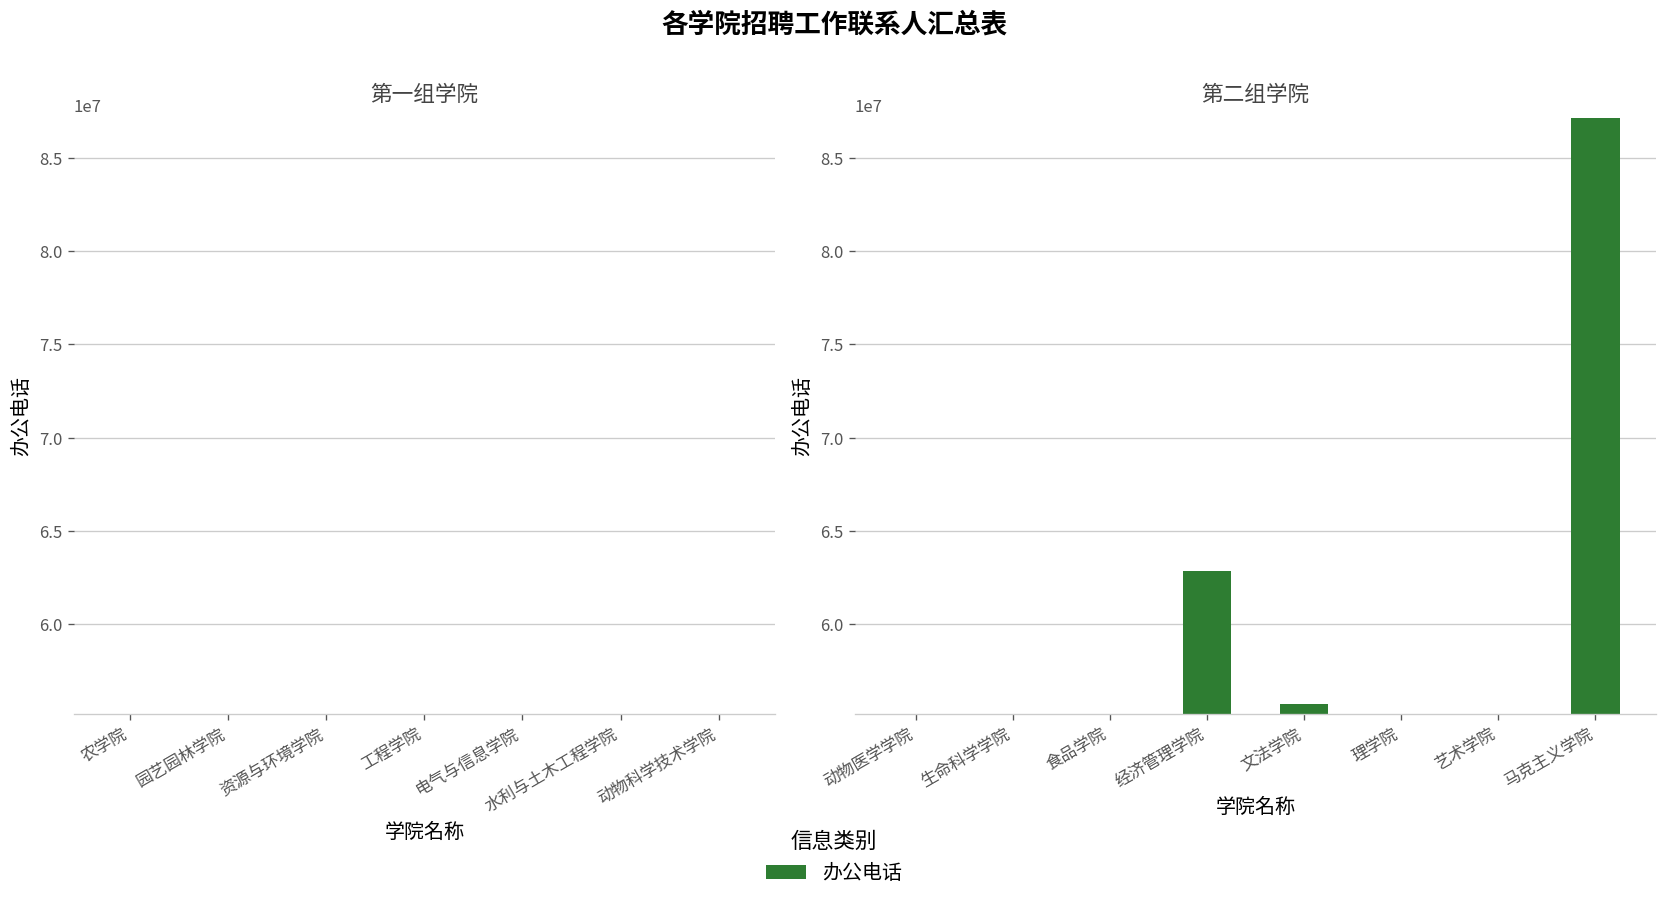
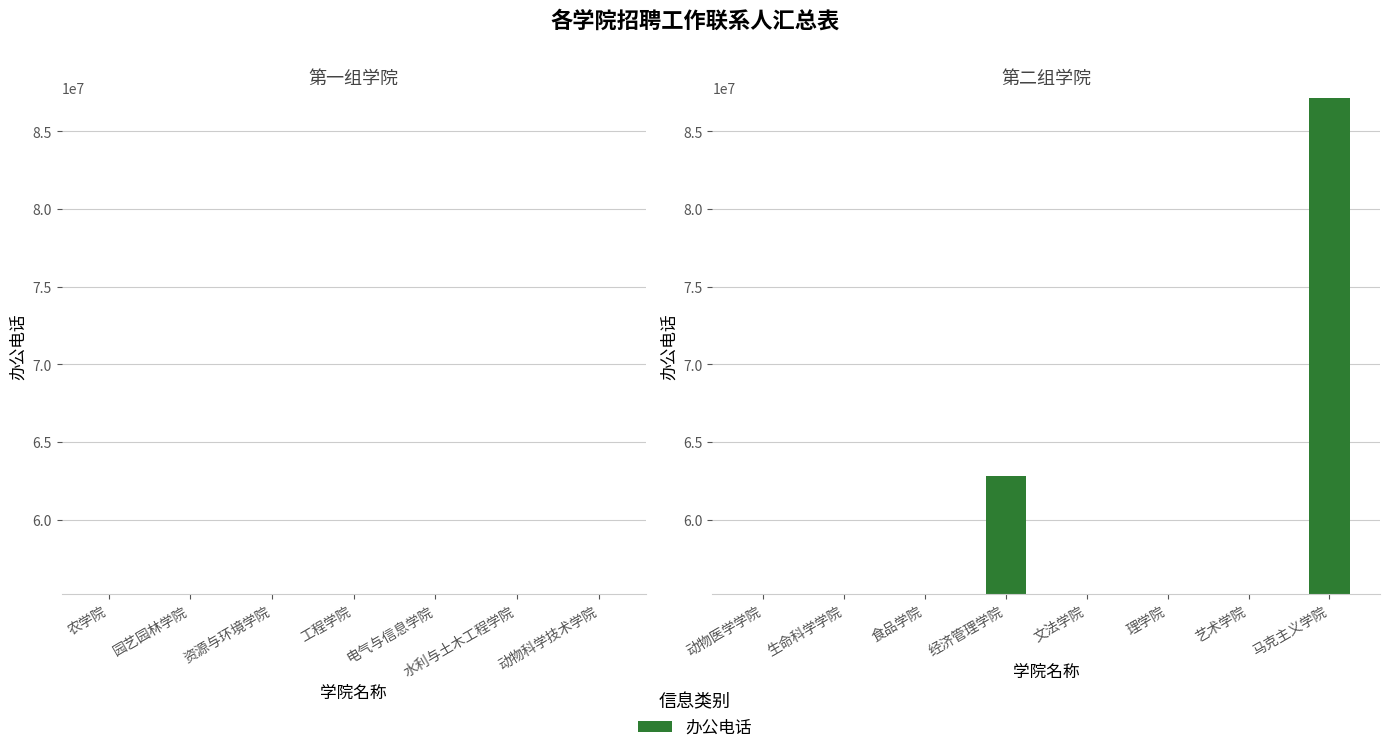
  {
    "第一组学院": {
      "农学院": 55200000,
      "园艺园林学院": 55200000,
      "资源与环境学院": 55200000,
      "工程学院": 55200000,
      "电气与信息学院": 55200000,
      "水利与土木工程学院": 55200000,
      "动物科学技术学院": 55200000
    },
    "第二组学院": {
      "经济管理学院": 62800000,
-     "文法学院": 55700000,
+     "文法学院": 55200000,
      "理学院": 55200000,
      "艺术学院": 55200000,
      "马克主义学院": 87100000
    }
  }
